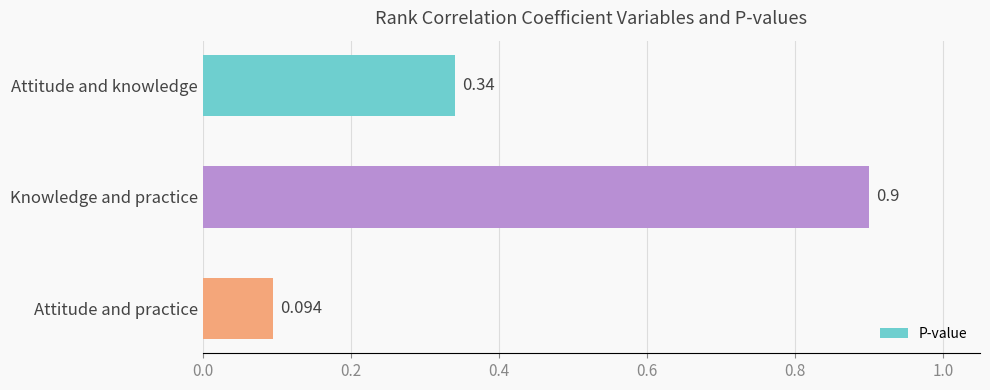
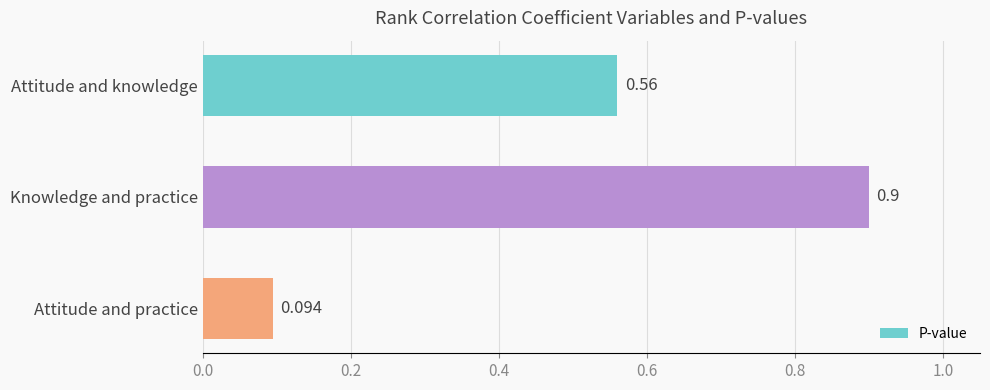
  {
-   "Attitude and knowledge": 0.34,
+   "Attitude and knowledge": 0.56,
    "Knowledge and practice": 0.9,
    "Attitude and practice": 0.094
  }
